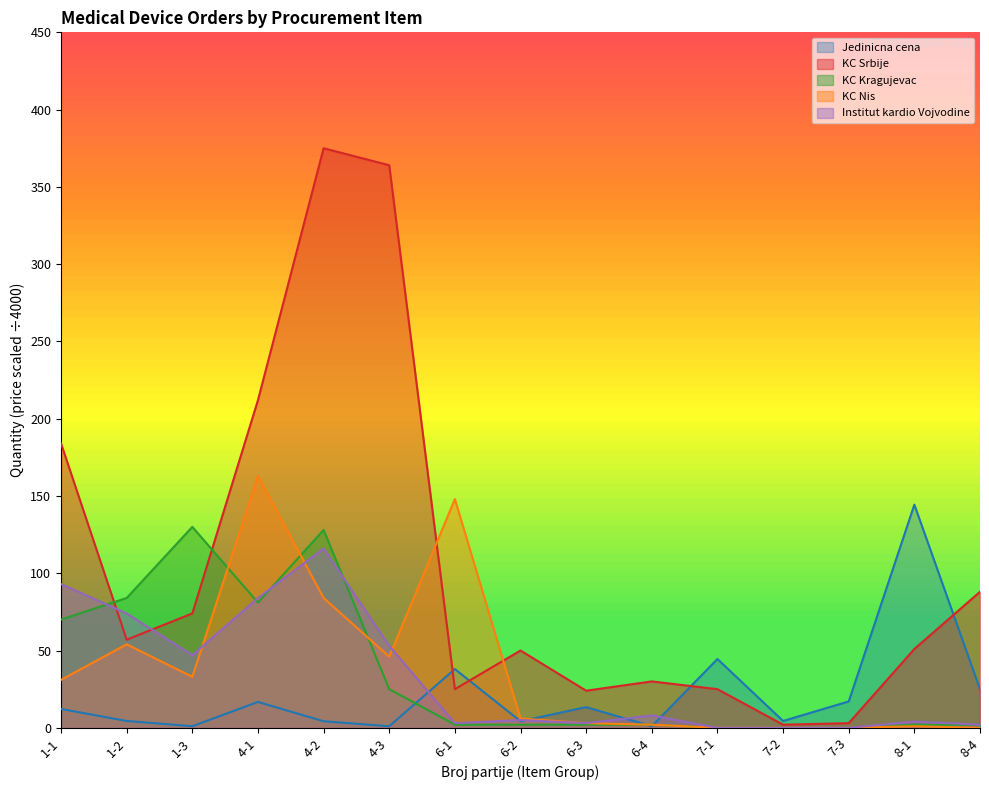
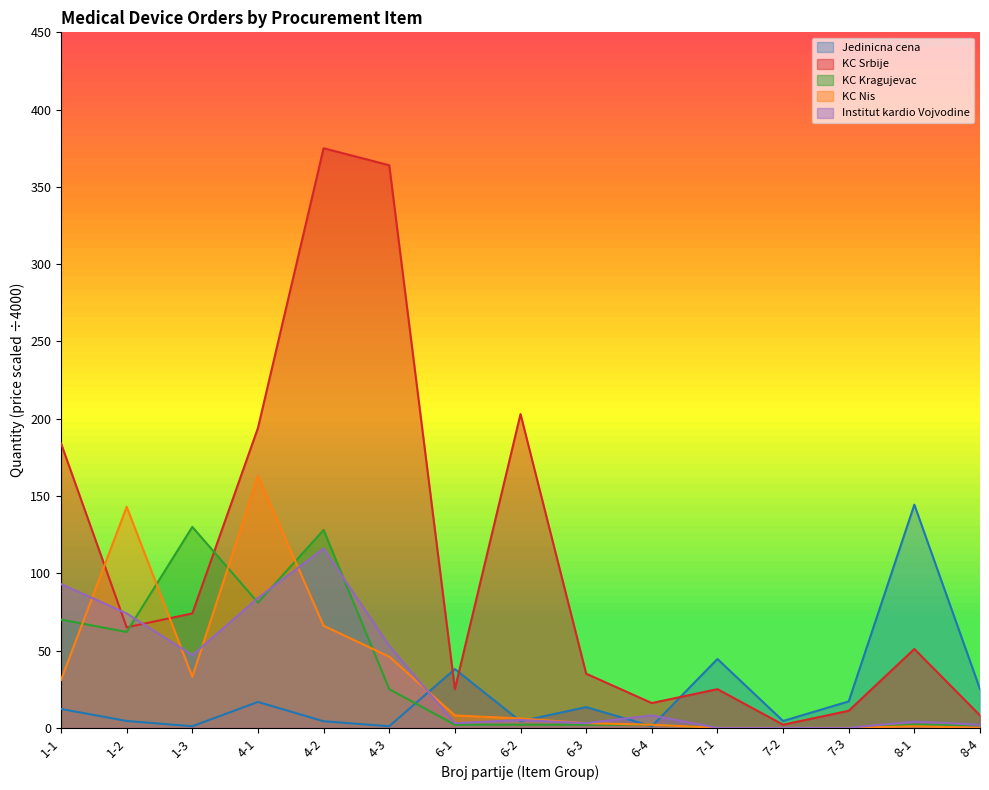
  {
    "KC Srbije": {
      "1-1": 184,
-     "1-2": 57,
+     "1-2": 65,
      "1-3": 74,
-     "4-1": 212,
+     "4-1": 194,
      "4-2": 375,
      "4-3": 364,
      "6-1": 25,
-     "6-2": 50,
-     "6-3": 24,
-     "6-4": 30,
+     "6-2": 203,
+     "6-3": 35,
+     "6-4": 16,
      "7-1": 25,
      "7-2": 2,
-     "7-3": 3,
+     "7-3": 11,
      "8-1": 51,
-     "8-4": 88
+     "8-4": 8
    },
    "KC Kragujevac": {
      "1-1": 70,
-     "1-2": 84,
+     "1-2": 62,
      "1-3": 130,
      "4-1": 81,
      "4-2": 128,
      "4-3": 25,
      "6-2": 2
    },
    "KC Nis": {
      "1-1": 31,
-     "1-2": 54,
+     "1-2": 143,
      "1-3": 33,
      "4-1": 163,
-     "4-2": 84,
+     "4-2": 66,
      "4-3": 46,
-     "6-1": 148,
+     "6-1": 8,
      "8-4": 0
    }
  }
